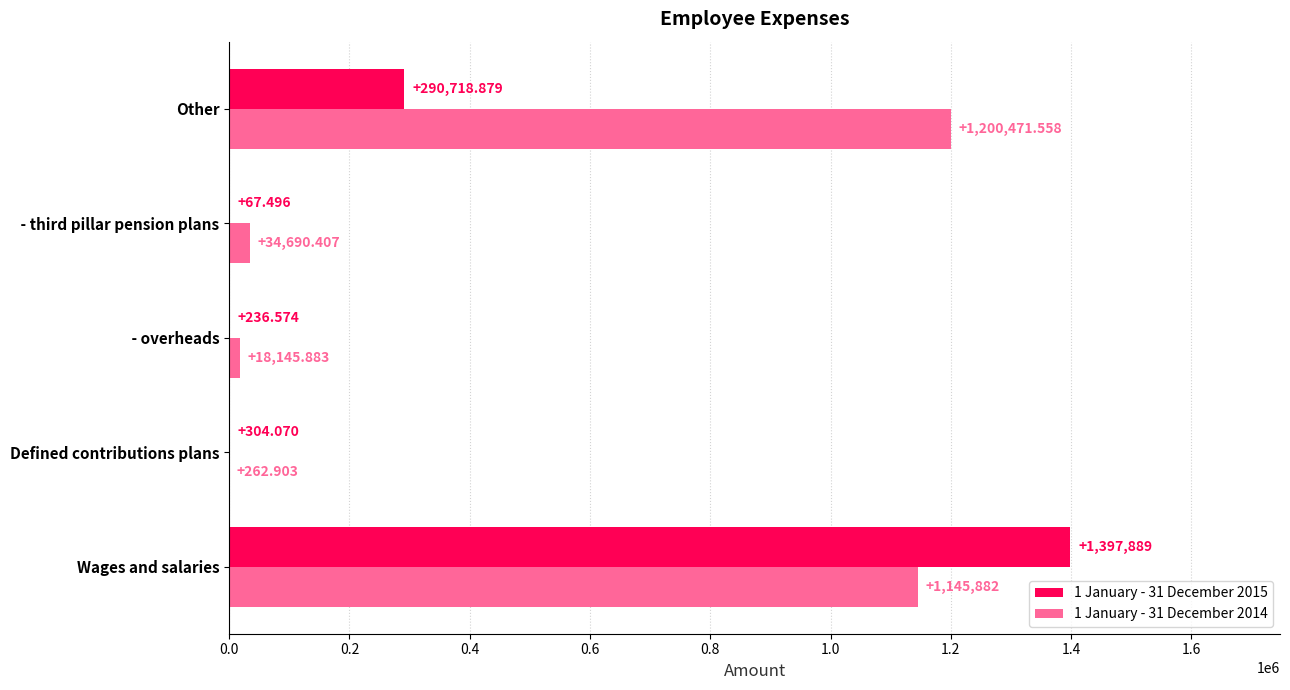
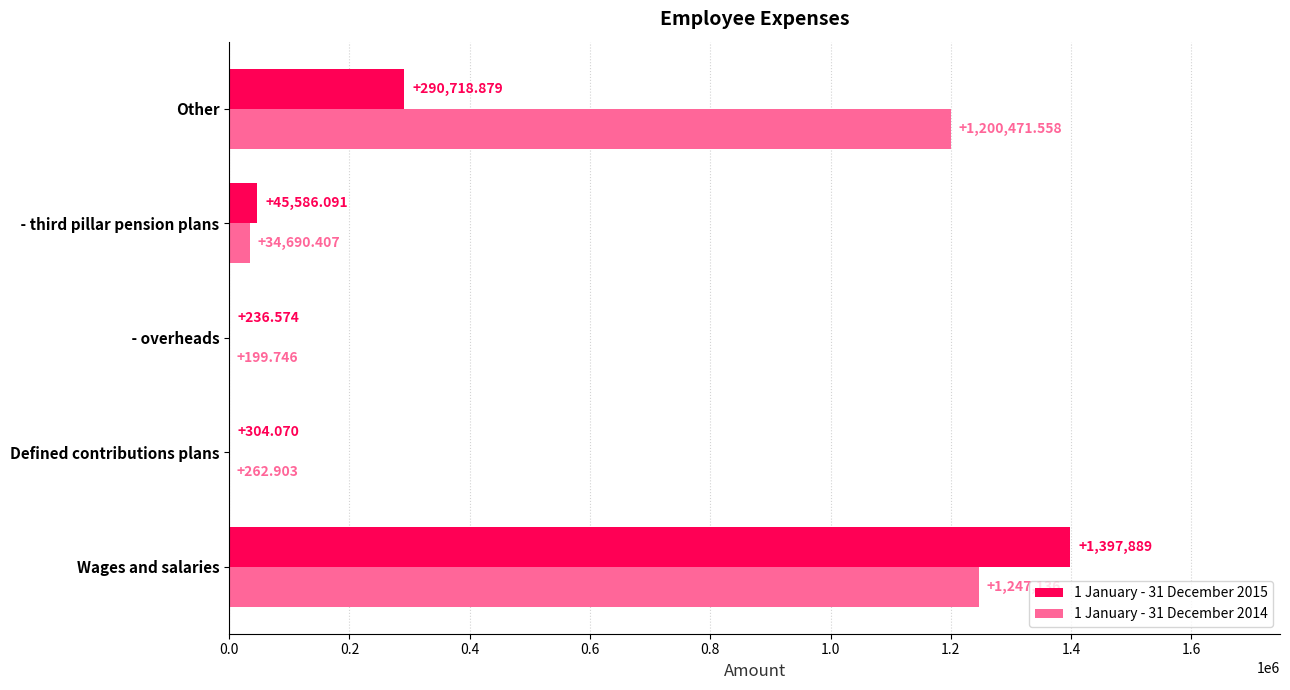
  {
    "1 January - 31 December 2015": {
      "Other": "+290,718.879",
-     "- third pillar pension plans": "+67.496",
+     "- third pillar pension plans": "+45,586.091",
      "- overheads": "+236.574",
      "Defined contributions plans": "+304.070",
      "Wages and salaries": "+1,397,889"
    },
    "1 January - 31 December 2014": {
      "Other": "+1,200,471.558",
      "- third pillar pension plans": "+34,690.407",
-     "- overheads": "+18,145.883",
+     "- overheads": "+199.746",
      "Defined contributions plans": "+262.903",
-     "Wages and salaries": "1150000"
+     "Wages and salaries": "1250000"
    }
  }
